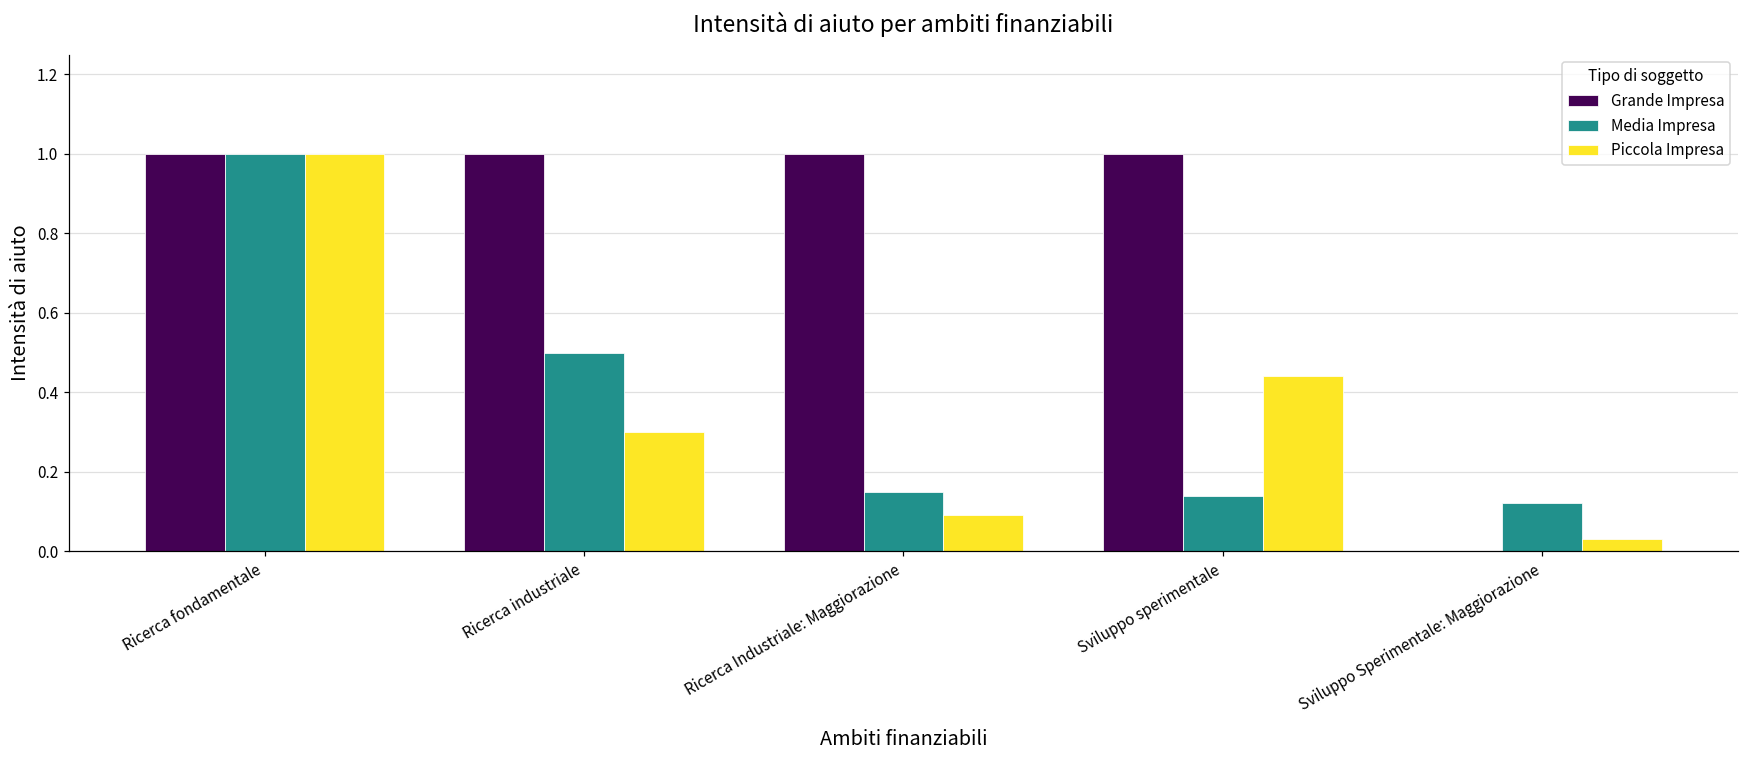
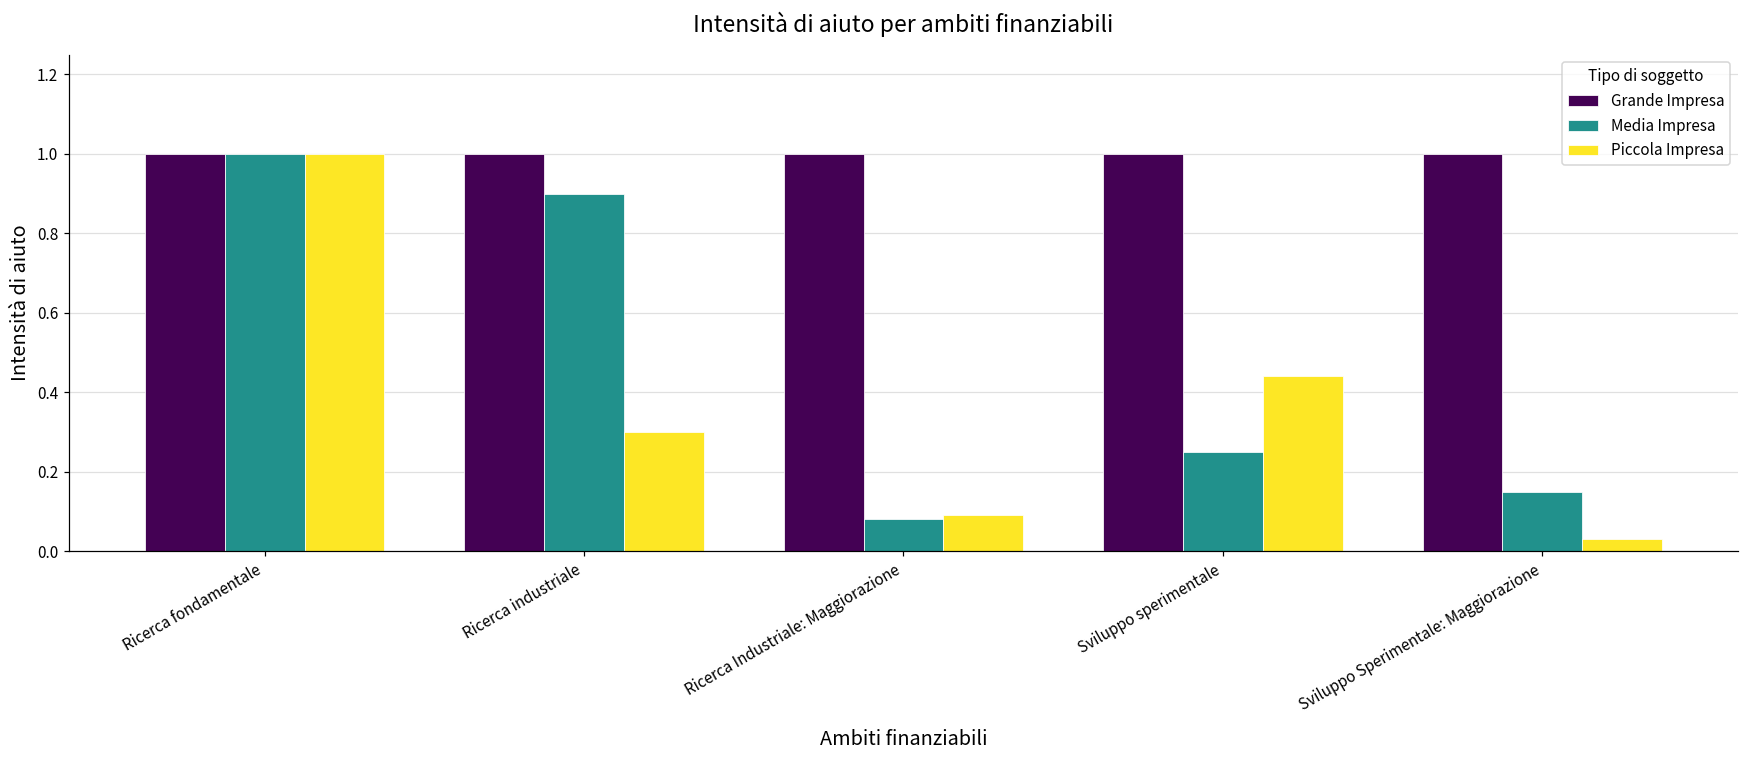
  {
    "Grande Impresa": {
      "Ricerca fondamentale": 1,
      "Ricerca industriale": 1,
      "Ricerca Industriale: Maggiorazione": 1,
      "Sviluppo sperimentale": 1,
-     "Sviluppo Sperimentale: Maggiorazione": 0
+     "Sviluppo Sperimentale: Maggiorazione": 1
    },
    "Media Impresa": {
      "Ricerca fondamentale": 1.00,
-     "Ricerca industriale": 0.5,
-     "Ricerca Industriale: Maggiorazione": 0.15,
-     "Sviluppo sperimentale": 0.14,
-     "Sviluppo Sperimentale: Maggiorazione": 0.12
+     "Ricerca industriale": 0.9,
+     "Ricerca Industriale: Maggiorazione": 0.08,
+     "Sviluppo sperimentale": 0.25,
+     "Sviluppo Sperimentale: Maggiorazione": 0.15
    },
    "Piccola Impresa": {
      "Ricerca fondamentale": 1.00,
      "Ricerca industriale": 0.30,
      "Ricerca Industriale: Maggiorazione": 0.09,
      "Sviluppo sperimentale": 0.44,
      "Sviluppo Sperimentale: Maggiorazione": 0.03
    }
  }
